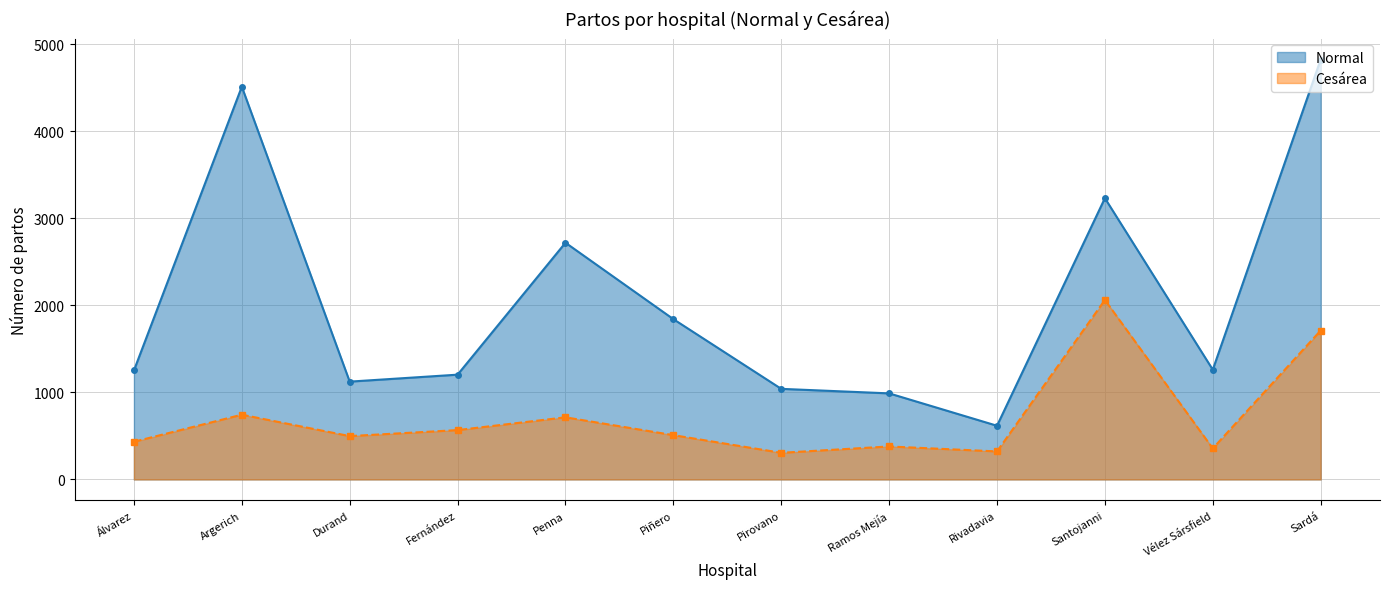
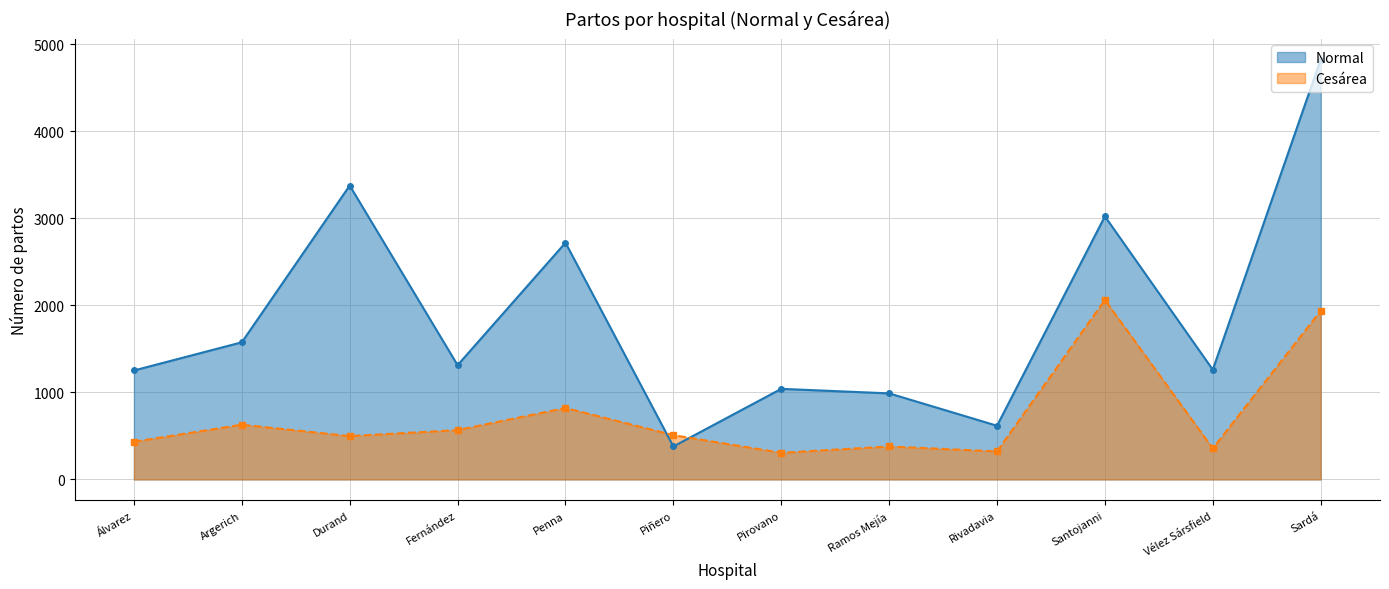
  {
    "Normal": {
      "Álvarez": 1300,
-     "Argerich": 4500,
-     "Durand": 1100,
-     "Fernández": 1200,
+     "Argerich": 1600,
+     "Durand": 3400,
+     "Fernández": 1300,
      "Penna": 2700,
-     "Piñero": 1800,
+     "Piñero": 400,
      "Pirovano": 1000,
      "Ramos Mejía": 1000,
      "Rivadavia": 600,
-     "Santojanni": 3200,
+     "Santojanni": 3000,
      "Vélez Sársfield": 1300
    },
    "Cesárea": {
      "Álvarez": 400,
-     "Argerich": 700,
+     "Argerich": 600,
      "Durand": 500,
      "Fernández": 600,
-     "Penna": 700,
+     "Penna": 800,
      "Piñero": 500,
      "Pirovano": 300,
      "Ramos Mejía": 400,
      "Rivadavia": 300,
      "Santojanni": 2100,
      "Vélez Sársfield": 400,
-     "Sardá": 1700
+     "Sardá": 1900
    }
  }
